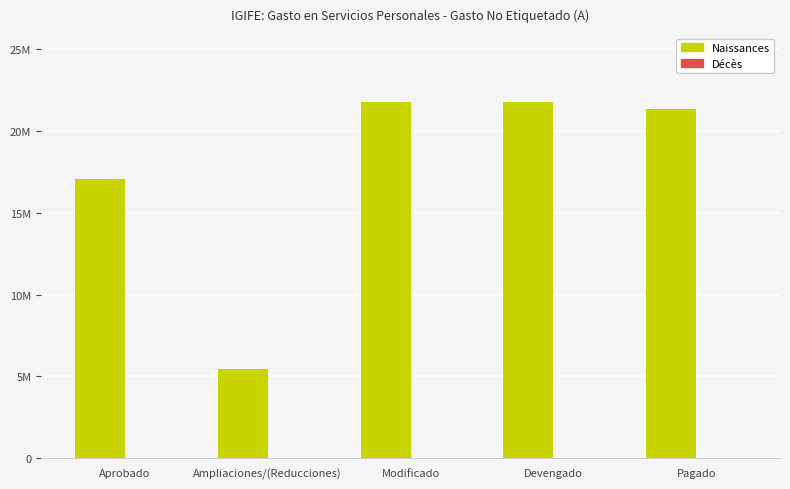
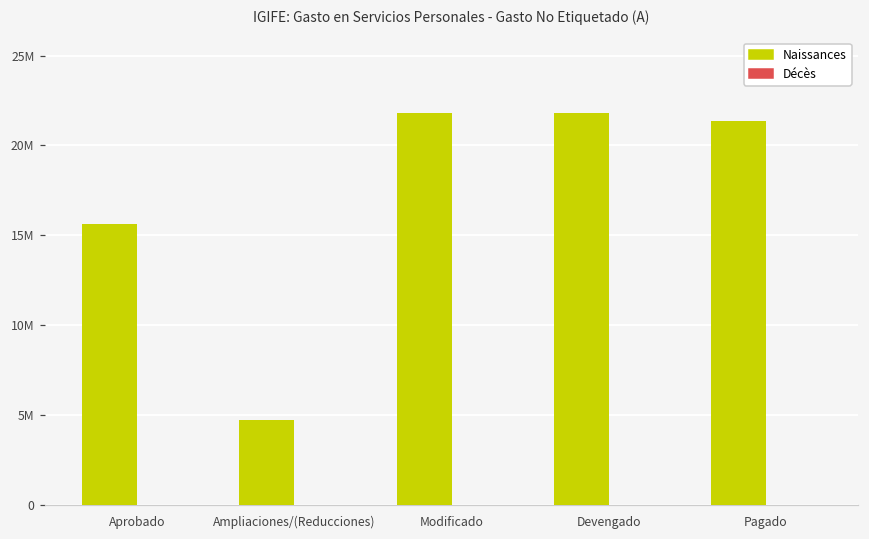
  {
    "Naissances": {
-     "Aprobado": 17100000,
-     "Ampliaciones/(Reducciones)": 5500000,
+     "Aprobado": 15600000,
+     "Ampliaciones/(Reducciones)": 4700000,
      "Modificado": 21800000,
      "Devengado": 21800000,
      "Pagado": 21400000
    },
    "Décès": {
      "Aprobado": 0,
      "Ampliaciones/(Reducciones)": 0,
      "Modificado": 0,
      "Devengado": 0,
      "Pagado": 0
    }
  }
